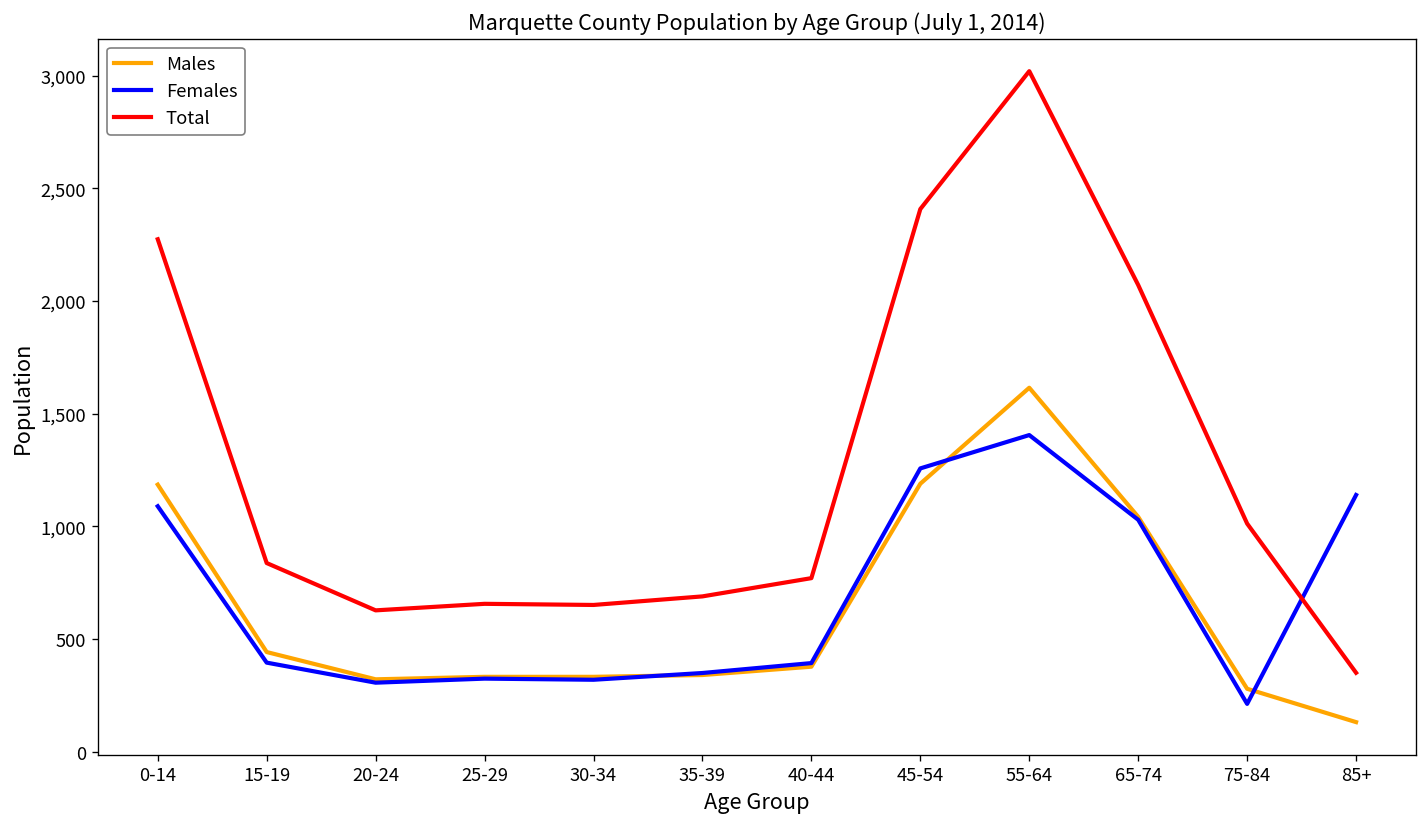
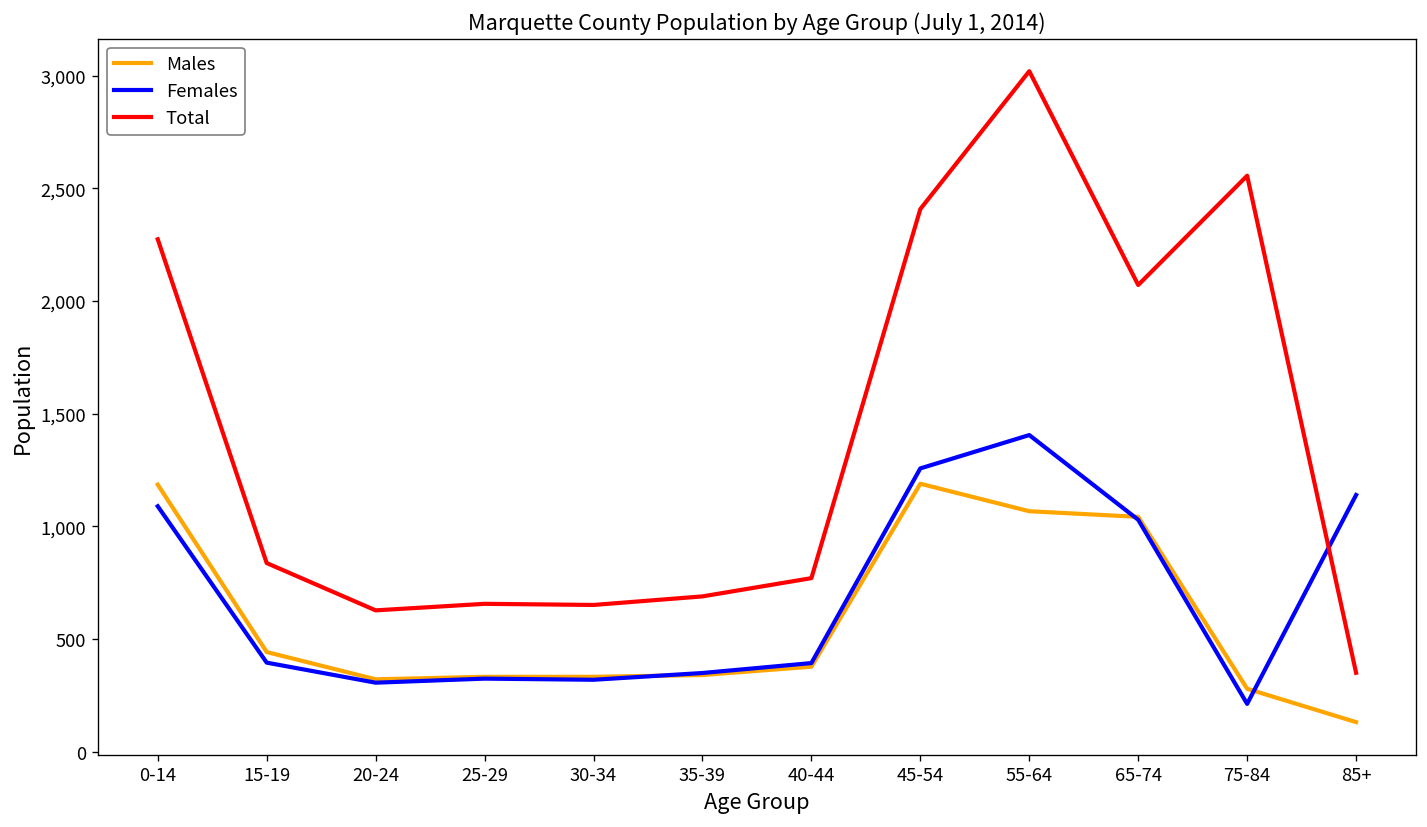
  {
    "Males": {
      "0-14": "1,190",
      "15-19": "440",
      "20-24": "320",
      "40-44": "380",
      "45-54": "1,190",
-     "55-64": "1,620",
+     "55-64": "1,070",
      "75-84": "280",
      "85+": "130"
    },
    "Females": {
      "0-14": "1,090",
      "15-19": "400",
      "20-24": "310",
      "40-44": "390",
      "45-54": "1,260",
      "55-64": "1,410",
      "75-84": "210",
      "85+": "1,140"
    },
    "Total": {
      "0-14": "2,270",
      "15-19": "840",
      "20-24": "630",
      "25-29": "660",
      "30-34": "650",
      "35-39": "690",
      "40-44": "770",
      "45-54": "2,410",
      "55-64": "3,020",
      "65-74": "2,070",
-     "75-84": "1,010",
+     "75-84": "2,560",
      "85+": "350"
    }
  }
